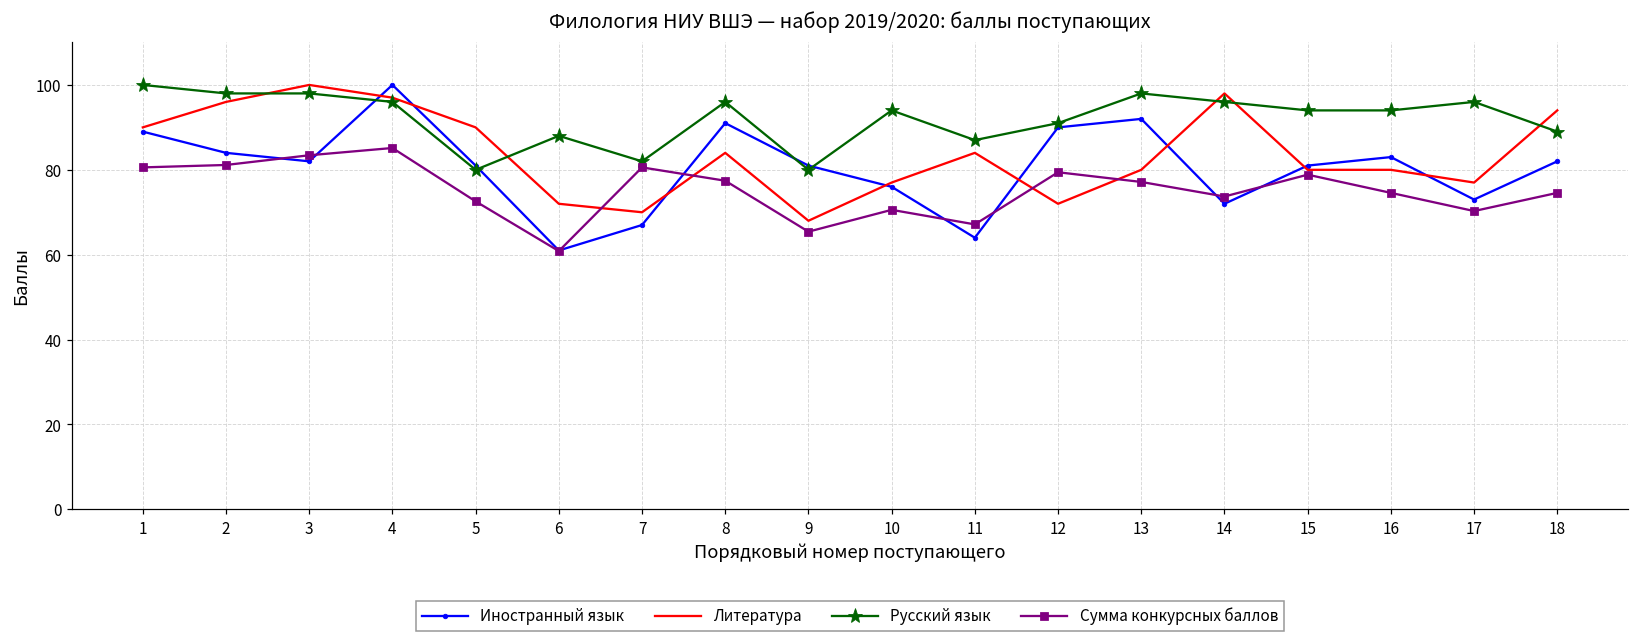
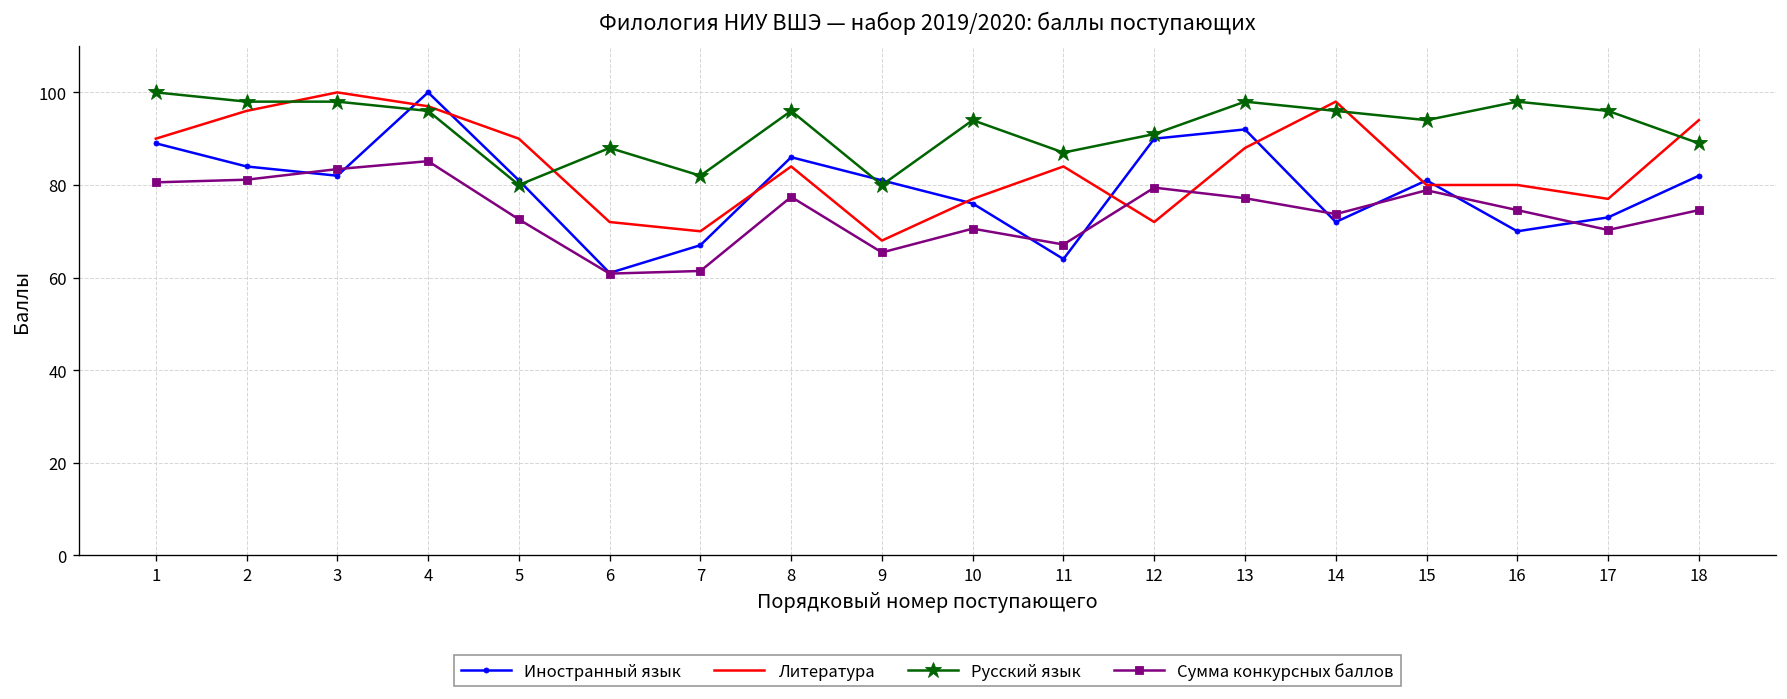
  {
    "Иностранный язык": {
      "1": 89,
      "2": 84,
      "3": 82,
      "4": 100,
      "5": 81,
      "7": 67,
-     "8": 91,
+     "8": 86,
      "9": 81,
      "10": 76,
      "11": 64,
      "12": 90,
      "13": 92,
      "14": 72,
      "15": 81,
-     "16": 83,
+     "16": 70,
      "17": 73,
      "18": 82
    },
    "Литература": {
      "1": 90,
      "2": 96,
      "3": 100,
      "4": 97,
      "5": 90,
      "6": 72,
      "7": 70,
      "8": 84,
      "9": 68,
      "10": 77,
      "11": 84,
      "12": 72,
-     "13": 80,
+     "13": 88,
      "14": 98,
      "15": 80,
      "16": 80,
      "17": 77,
      "18": 94
    },
    "Русский язык": {
      "1": 100,
      "2": 98,
      "3": 98,
      "4": 96,
      "5": 80,
      "6": 88,
      "7": 82,
      "8": 96,
      "9": 80,
      "10": 94,
      "11": 87,
      "12": 91,
      "13": 98,
      "14": 96,
      "15": 94,
-     "16": 94,
+     "16": 98,
      "17": 96,
      "18": 89
    },
    "Сумма конкурсных баллов": {
      "1": 81,
      "2": 81,
      "3": 83,
      "4": 85,
      "5": 73,
-     "7": 81,
+     "7": 61,
      "8": 77,
      "9": 65,
      "10": 71,
      "11": 67,
      "12": 79,
      "13": 77,
      "14": 74,
      "15": 79,
      "16": 75,
      "17": 70,
      "18": 75
    }
  }
